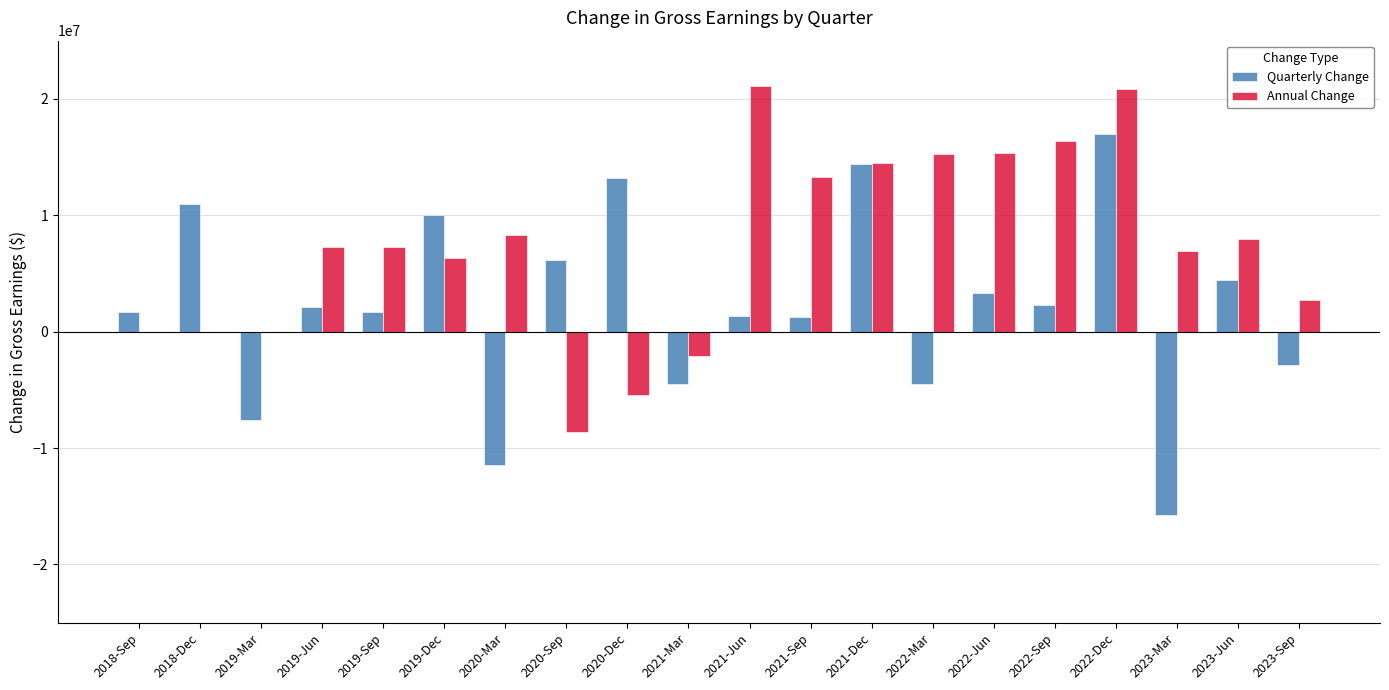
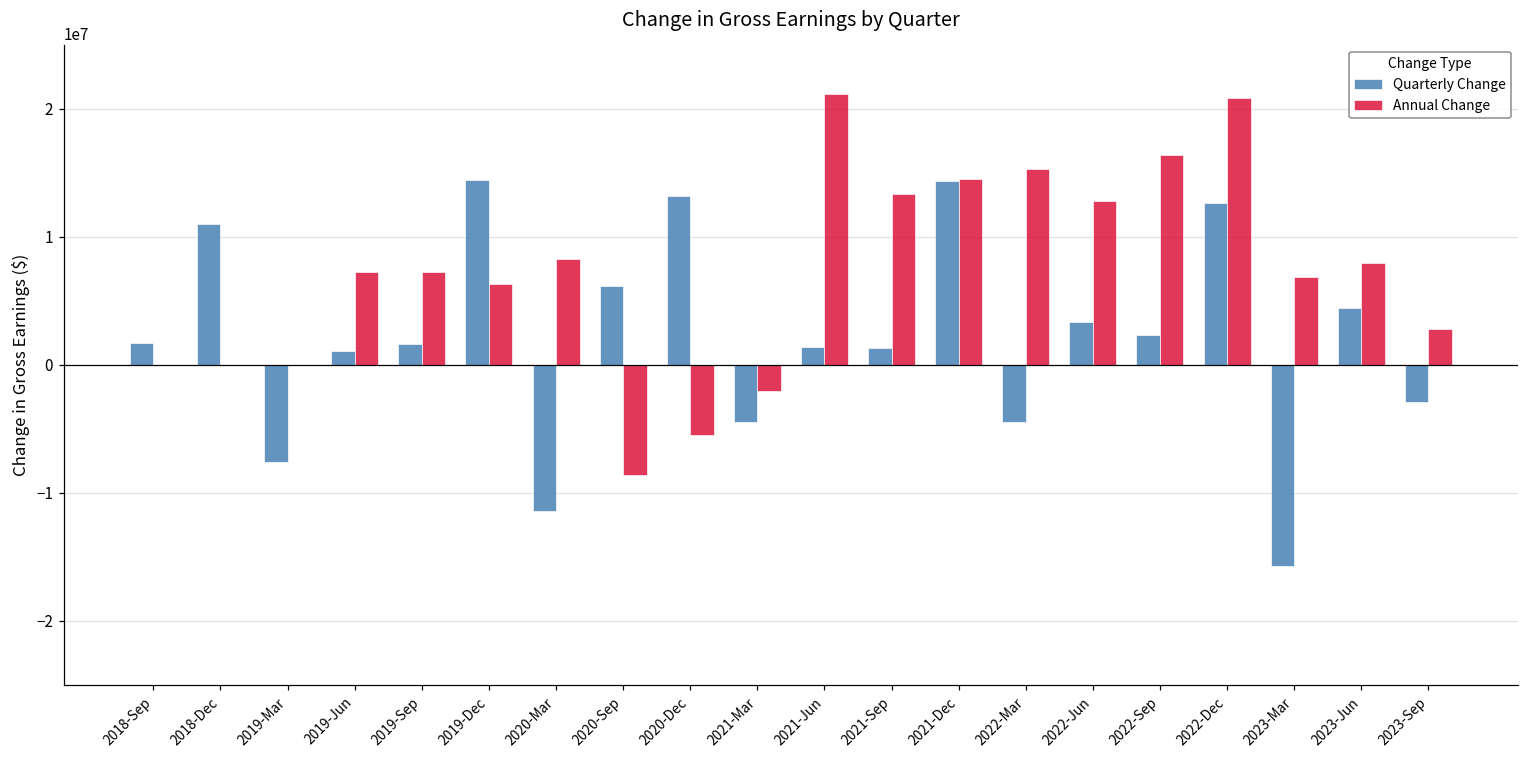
  {
    "Quarterly Change": {
      "2018-Sep": 1700000,
      "2018-Dec": 11000000,
      "2019-Mar": -7600000,
-     "2019-Jun": 2200000,
+     "2019-Jun": 1100000,
      "2019-Sep": 1700000,
-     "2019-Dec": 10100000,
+     "2019-Dec": 14400000,
      "2020-Mar": -11500000,
      "2020-Sep": 6200000,
      "2020-Dec": 13200000,
      "2021-Mar": -4500000,
      "2021-Jun": 1400000,
      "2021-Sep": 1300000,
      "2021-Dec": 14400000,
      "2022-Mar": -4500000,
      "2022-Jun": 3300000,
      "2022-Sep": 2300000,
-     "2022-Dec": 17000000,
+     "2022-Dec": 12600000,
      "2023-Mar": -15700000,
      "2023-Jun": 4400000,
      "2023-Sep": -2900000
    },
    "Annual Change": {
      "2018-Sep": 0,
      "2018-Dec": 0,
      "2019-Mar": 0,
      "2019-Jun": 7300000,
      "2019-Sep": 7200000,
      "2019-Dec": 6300000,
      "2020-Mar": 8300000,
      "2020-Sep": -8600000,
      "2020-Dec": -5500000,
      "2021-Mar": -2100000,
      "2021-Jun": 21100000,
      "2021-Sep": 13300000,
      "2021-Dec": 14500000,
      "2022-Mar": 15300000,
-     "2022-Jun": 15300000,
+     "2022-Jun": 12800000,
      "2022-Sep": 16400000,
      "2022-Dec": 20900000,
      "2023-Mar": 6900000,
      "2023-Jun": 8000000,
      "2023-Sep": 2800000
    }
  }
